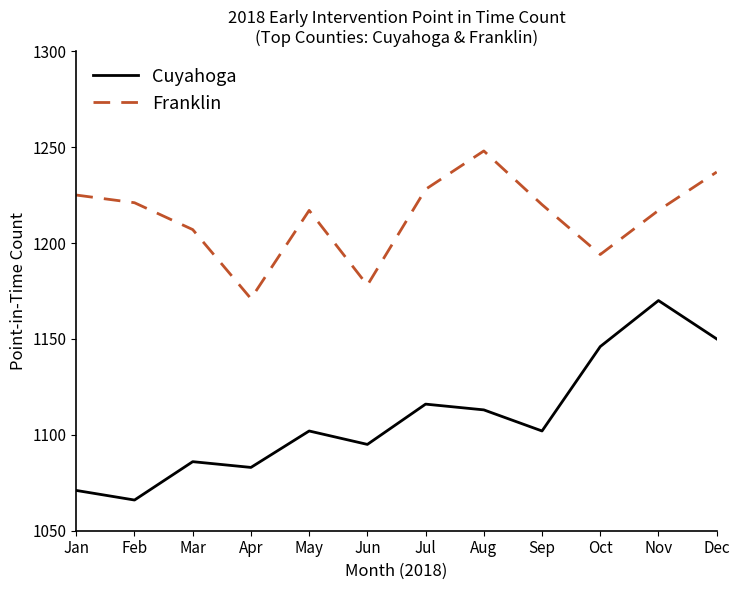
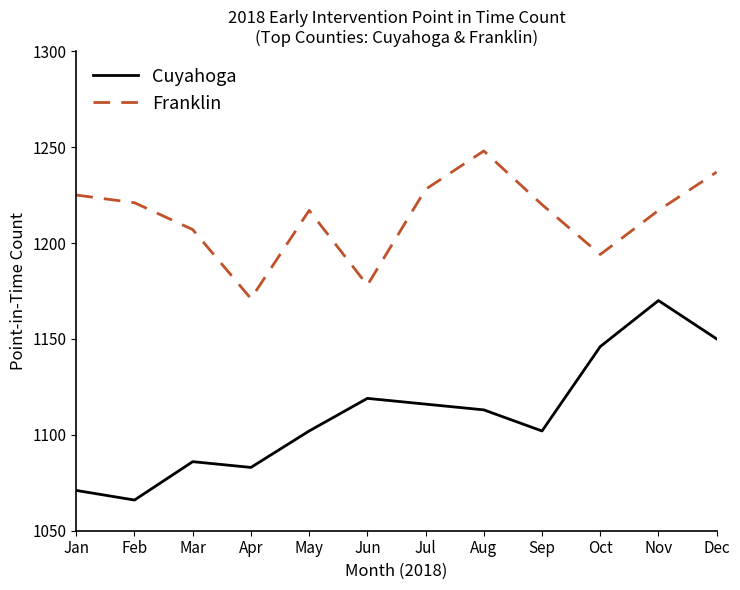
  {
    "Cuyahoga": {
      "Jan": 1071,
      "Feb": 1066,
      "Mar": 1086,
      "Apr": 1083,
      "May": 1102,
-     "Jun": 1095,
+     "Jun": 1119,
      "Jul": 1116,
      "Aug": 1113,
      "Sep": 1102,
      "Oct": 1146,
      "Nov": 1170,
      "Dec": 1150
    },
    "Franklin": {
      "Jan": 1225,
      "Feb": 1221,
      "Mar": 1207,
      "Apr": 1171,
      "May": 1217,
      "Jun": 1178,
      "Jul": 1228,
      "Aug": 1248,
      "Sep": 1220,
      "Oct": 1194,
      "Nov": 1217,
      "Dec": 1237
    }
  }
